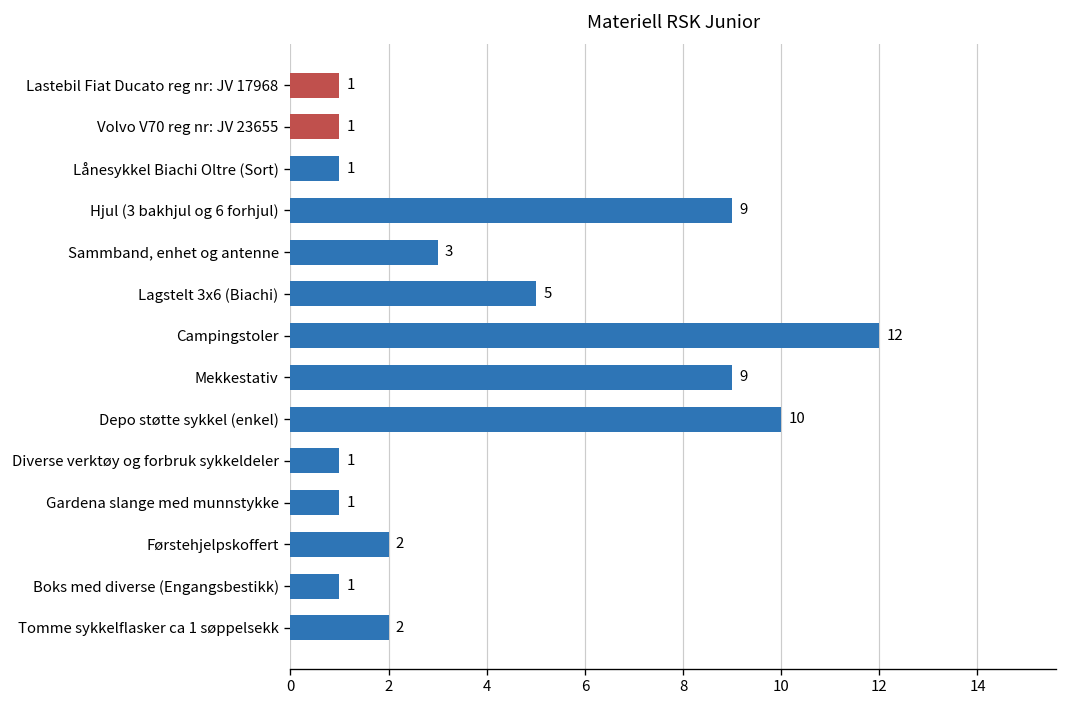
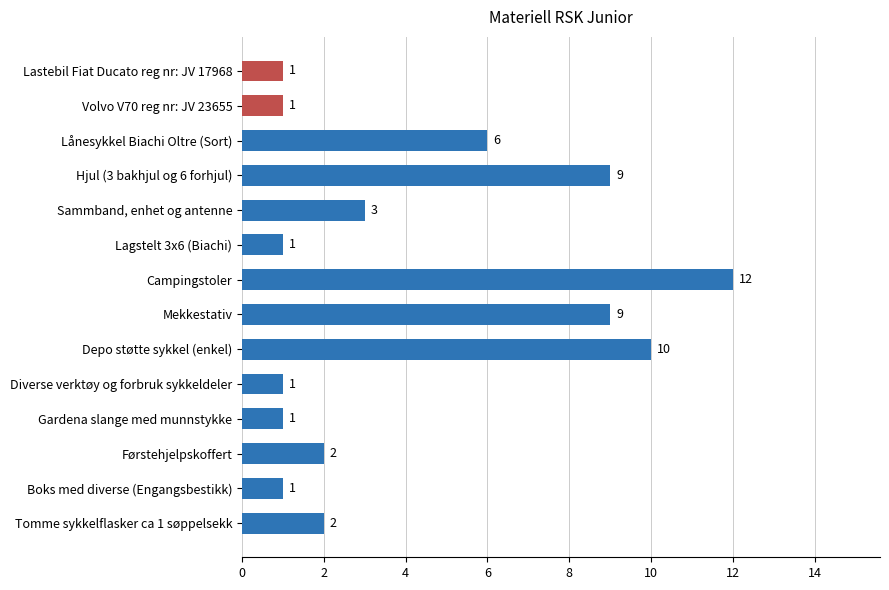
  {
    "Lastebil Fiat Ducato reg nr: JV 17968": 1,
    "Volvo V70 reg nr: JV 23655": 1,
-   "Lånesykkel Biachi Oltre (Sort)": 1,
+   "Lånesykkel Biachi Oltre (Sort)": 6,
    "Hjul (3 bakhjul og 6 forhjul)": 9,
    "Sammband, enhet og antenne": 3,
-   "Lagstelt 3x6 (Biachi)": 5,
+   "Lagstelt 3x6 (Biachi)": 1,
    "Campingstoler": 12,
    "Mekkestativ": 9,
    "Depo støtte sykkel (enkel)": 10,
    "Diverse verktøy og forbruk sykkeldeler": 1,
    "Gardena slange med munnstykke": 1,
    "Førstehjelpskoffert": 2,
    "Boks med diverse (Engangsbestikk)": 1,
    "Tomme sykkelflasker ca 1 søppelsekk": 2
  }
